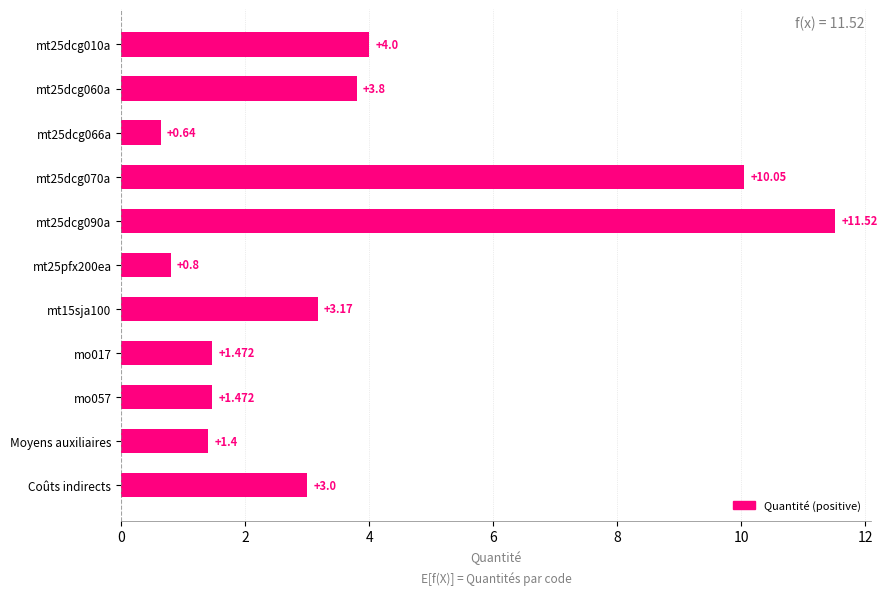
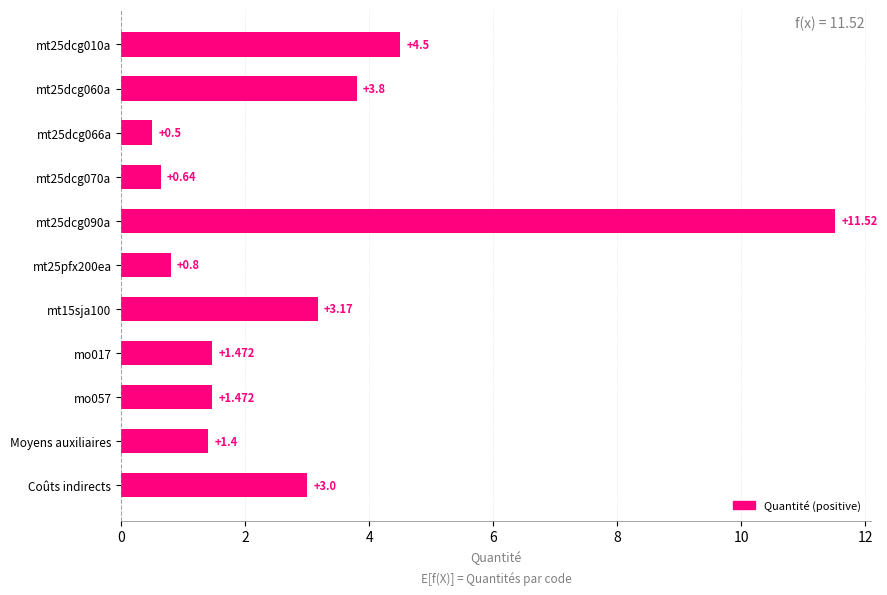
  {
-   "mt25dcg010a": "+4.0",
+   "mt25dcg010a": "+4.5",
    "mt25dcg060a": "+3.8",
-   "mt25dcg066a": "+0.64",
-   "mt25dcg070a": "+10.05",
+   "mt25dcg066a": "+0.5",
+   "mt25dcg070a": "+0.64",
    "mt25dcg090a": "+11.52",
    "mt25pfx200ea": "+0.8",
    "mt15sja100": "+3.17",
    "mo017": "+1.472",
    "mo057": "+1.472",
    "Moyens auxiliaires": "+1.4",
    "Coûts indirects": "+3.0"
  }
